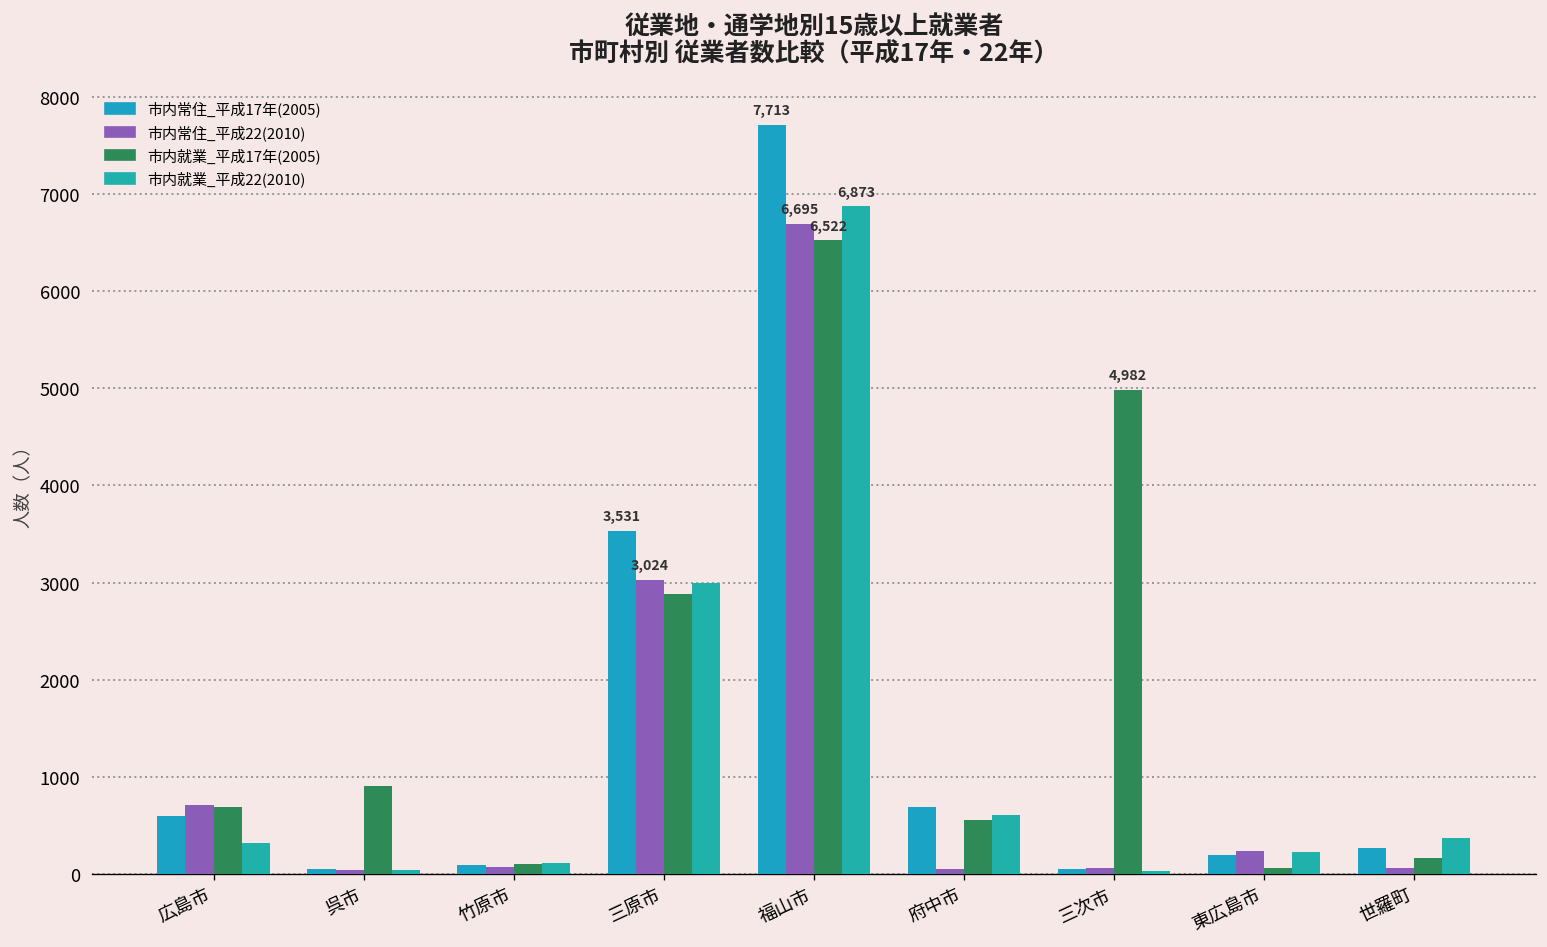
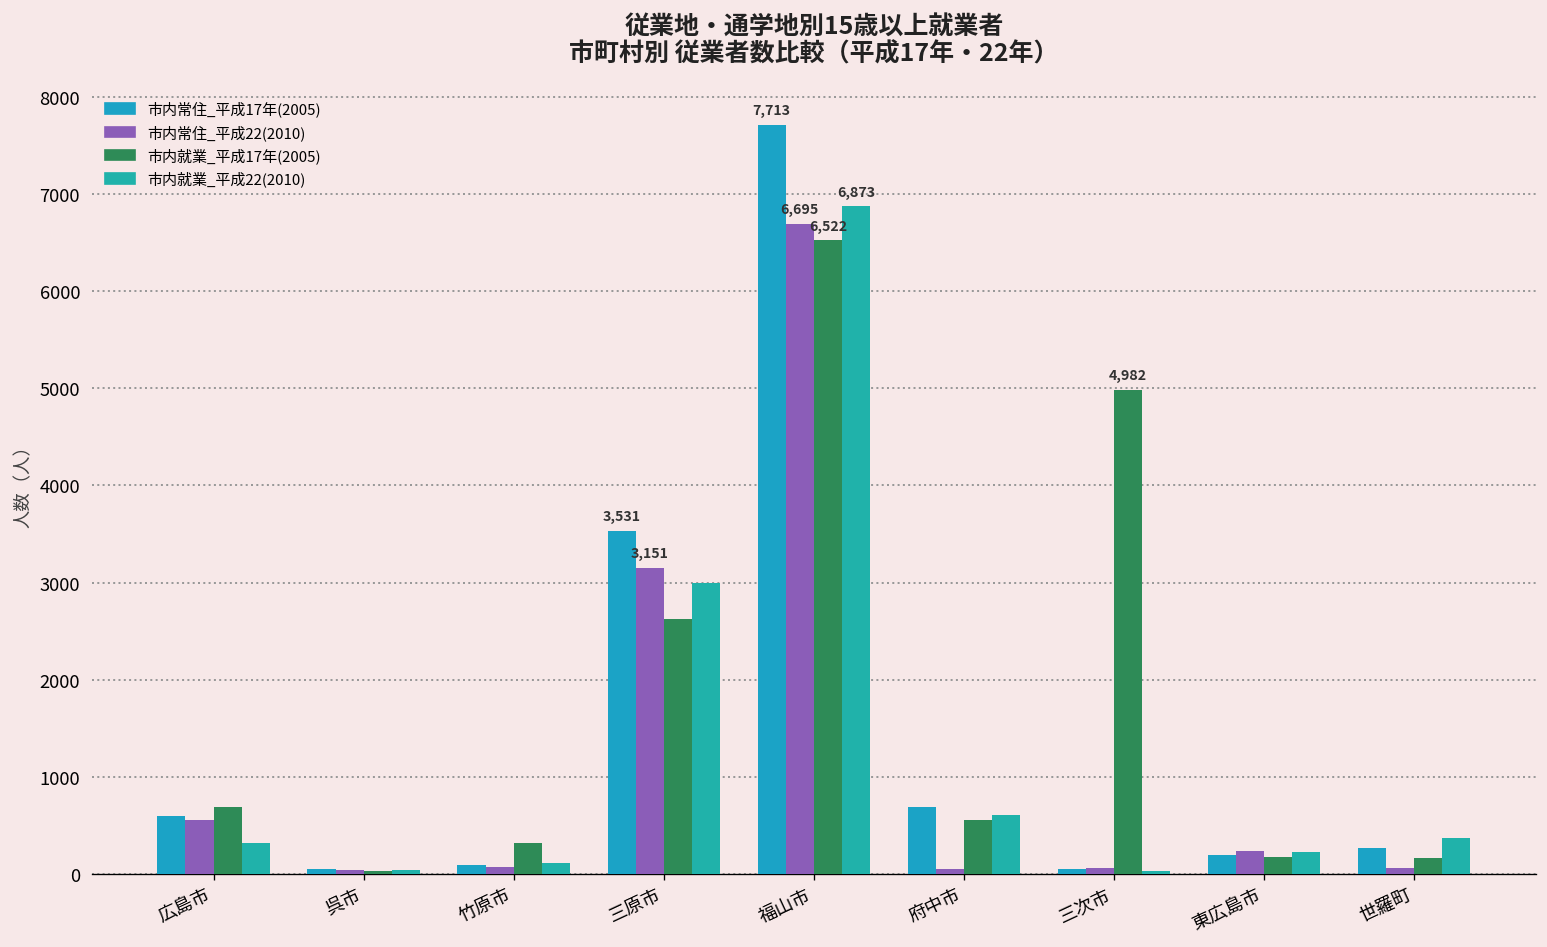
  {
    "市内常住_平成22(2010)": {
-     "広島市": "700",
-     "三原市": "3,024",
+     "広島市": "600",
+     "三原市": "3,151",
      "福山市": "6,695"
    },
    "市内就業_平成17年(2005)": {
      "広島市": "700",
-     "呉市": "900",
-     "竹原市": "100",
-     "三原市": "2900",
+     "呉市": "0",
+     "竹原市": "300",
+     "三原市": "2600",
      "府中市": "600",
-     "東広島市": "100",
+     "東広島市": "200",
      "世羅町": "200"
    }
  }
